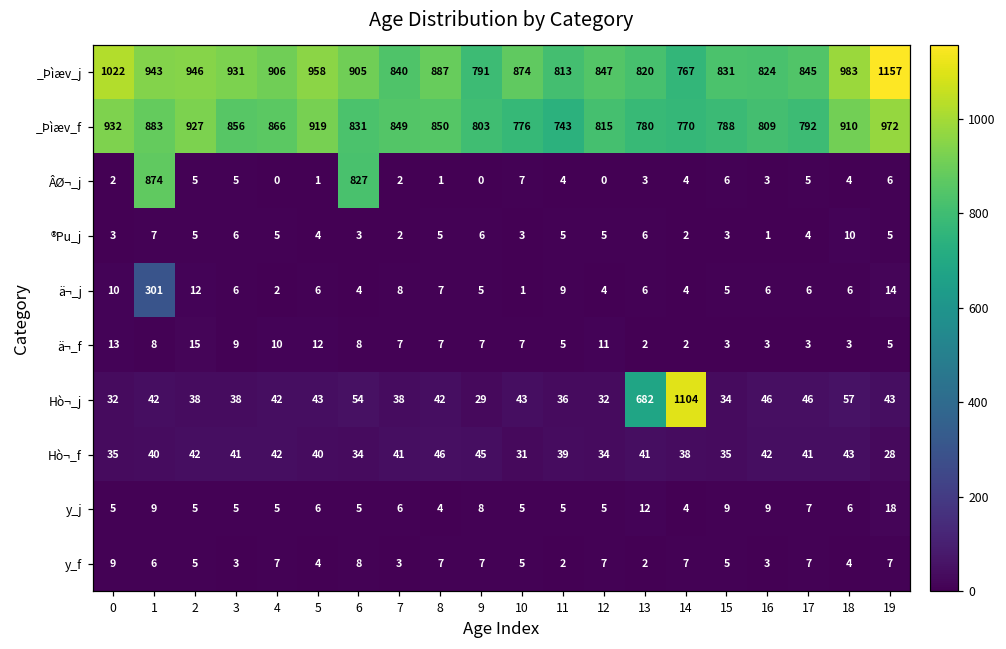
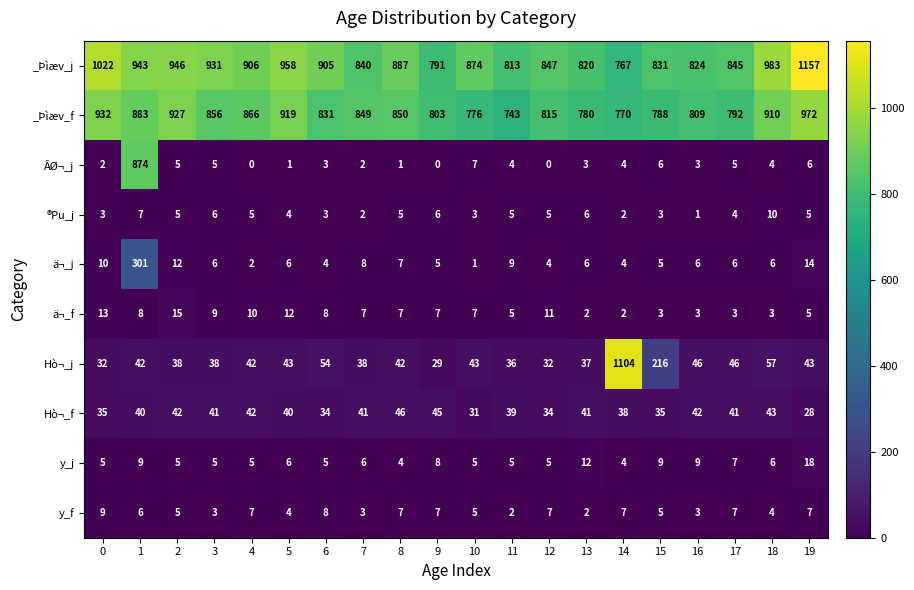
  {
    "_Þìæv_j": {
      "0": 1022,
      "1": 943,
      "2": 946,
      "3": 931,
      "4": 906,
      "5": 958,
      "6": 905,
      "7": 840,
      "8": 887,
      "9": 791,
      "10": 874,
      "11": 813,
      "12": 847,
      "13": 820,
      "14": 767,
      "15": 831,
      "16": 824,
      "17": 845,
      "18": 983,
      "19": 1157
    },
    "_Þìæv_f": {
      "0": 932,
      "1": 883,
      "2": 927,
      "3": 856,
      "4": 866,
      "5": 919,
      "6": 831,
      "7": 849,
      "8": 850,
      "9": 803,
      "10": 776,
      "11": 743,
      "12": 815,
      "13": 780,
      "14": 770,
      "15": 788,
      "16": 809,
      "17": 792,
      "18": 910,
      "19": 972
    },
    "ÂØ¬_j": {
      "0": 2,
      "1": 874,
      "2": 5,
      "3": 5,
      "4": 0,
      "5": 1,
-     "6": 827,
+     "6": 3,
      "7": 2,
      "8": 1,
      "9": 0,
      "10": 7,
      "11": 4,
      "12": 0,
      "13": 3,
      "14": 4,
      "15": 6,
      "16": 3,
      "17": 5,
      "18": 4,
      "19": 6
    },
    "®Pu_j": {
      "0": 3,
      "1": 7,
      "2": 5,
      "3": 6,
      "4": 5,
      "5": 4,
      "6": 3,
      "7": 2,
      "8": 5,
      "9": 6,
      "10": 3,
      "11": 5,
      "12": 5,
      "13": 6,
      "14": 2,
      "15": 3,
      "16": 1,
      "17": 4,
      "18": 10,
      "19": 5
    },
    "ä¬_j": {
      "0": 10,
      "1": 301,
      "2": 12,
      "3": 6,
      "4": 2,
      "5": 6,
      "6": 4,
      "7": 8,
      "8": 7,
      "9": 5,
      "10": 1,
      "11": 9,
      "12": 4,
      "13": 6,
      "14": 4,
      "15": 5,
      "16": 6,
      "17": 6,
      "18": 6,
      "19": 14
    },
    "ä¬_f": {
      "0": 13,
      "1": 8,
      "2": 15,
      "3": 9,
      "4": 10,
      "5": 12,
      "6": 8,
      "7": 7,
      "8": 7,
      "9": 7,
      "10": 7,
      "11": 5,
      "12": 11,
      "13": 2,
      "14": 2,
      "15": 3,
      "16": 3,
      "17": 3,
      "18": 3,
      "19": 5
    },
    "Hò¬_j": {
      "0": 32,
      "1": 42,
      "2": 38,
      "3": 38,
      "4": 42,
      "5": 43,
      "6": 54,
      "7": 38,
      "8": 42,
      "9": 29,
      "10": 43,
      "11": 36,
      "12": 32,
-     "13": 682,
+     "13": 37,
      "14": 1104,
-     "15": 34,
+     "15": 216,
      "16": 46,
      "17": 46,
      "18": 57,
      "19": 43
    },
    "Hò¬_f": {
      "0": 35,
      "1": 40,
      "2": 42,
      "3": 41,
      "4": 42,
      "5": 40,
      "6": 34,
      "7": 41,
      "8": 46,
      "9": 45,
      "10": 31,
      "11": 39,
      "12": 34,
      "13": 41,
      "14": 38,
      "15": 35,
      "16": 42,
      "17": 41,
      "18": 43,
      "19": 28
    },
    "y_j": {
      "0": 5,
      "1": 9,
      "2": 5,
      "3": 5,
      "4": 5,
      "5": 6,
      "6": 5,
      "7": 6,
      "8": 4,
      "9": 8,
      "10": 5,
      "11": 5,
      "12": 5,
      "13": 12,
      "14": 4,
      "15": 9,
      "16": 9,
      "17": 7,
      "18": 6,
      "19": 18
    },
    "y_f": {
      "0": 9,
      "1": 6,
      "2": 5,
      "3": 3,
      "4": 7,
      "5": 4,
      "6": 8,
      "7": 3,
      "8": 7,
      "9": 7,
      "10": 5,
      "11": 2,
      "12": 7,
      "13": 2,
      "14": 7,
      "15": 5,
      "16": 3,
      "17": 7,
      "18": 4,
      "19": 7
    }
  }
